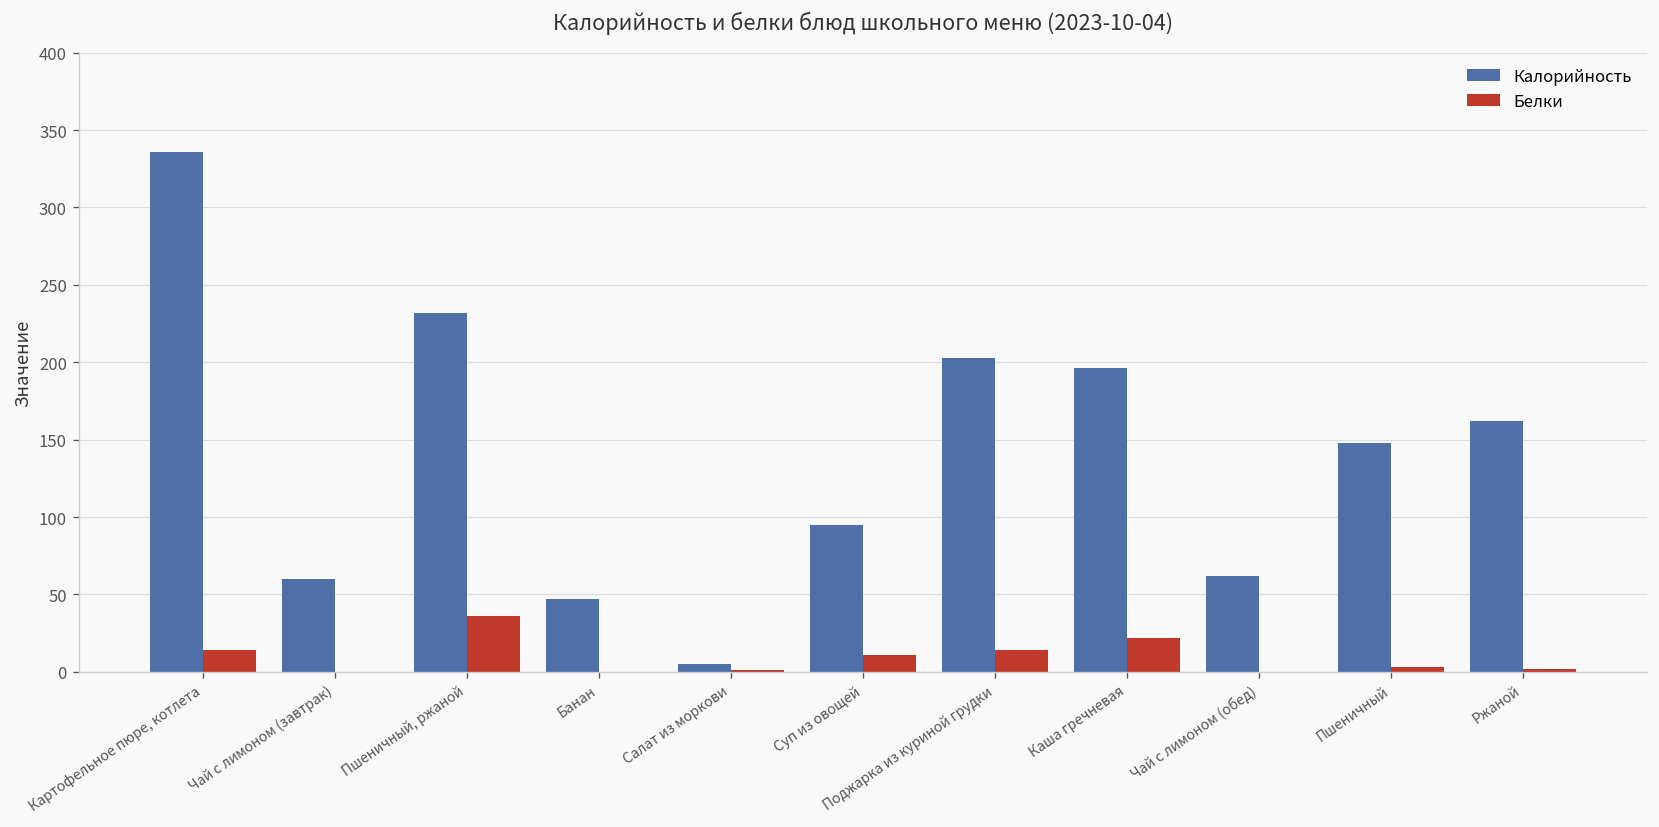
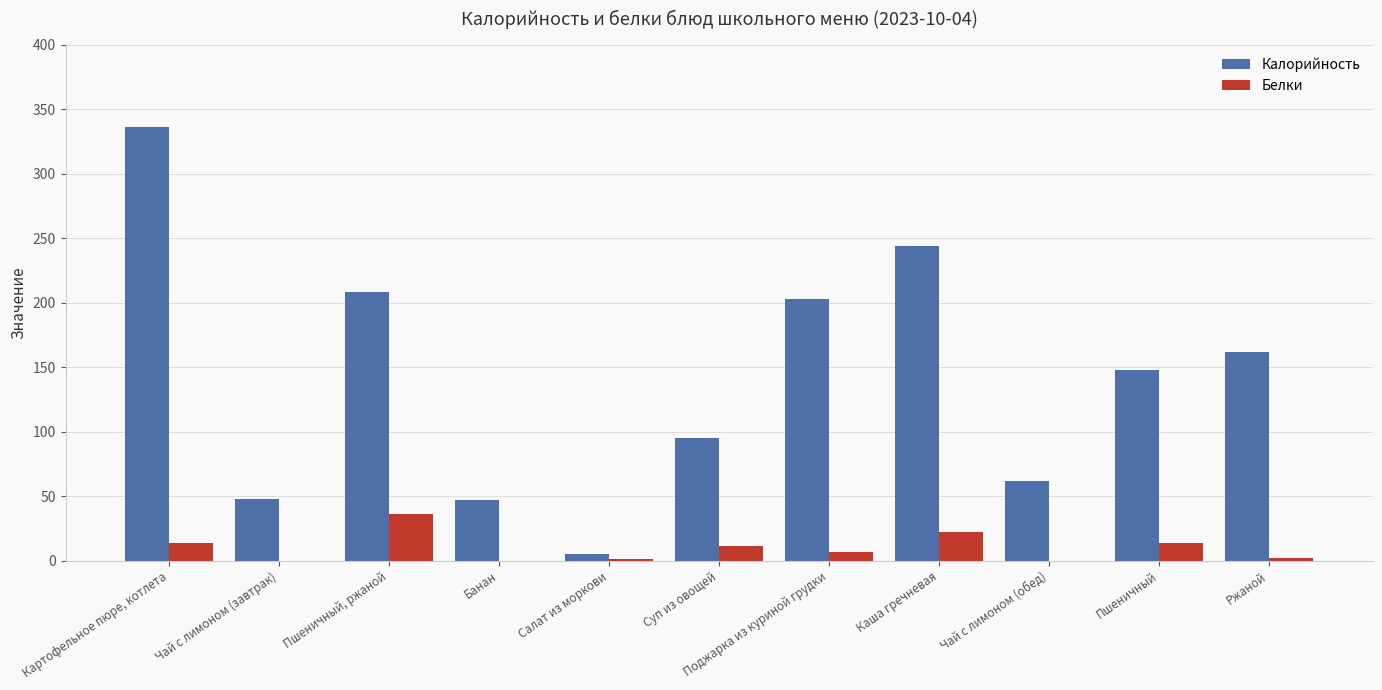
  {
    "Калорийность": {
      "Картофельное пюре, котлета": 336,
-     "Чай с лимоном (завтрак)": 60,
-     "Пшеничный, ржаной": 232,
+     "Чай с лимоном (завтрак)": 48,
+     "Пшеничный, ржаной": 208,
      "Банан": 47,
      "Салат из моркови": 5,
      "Суп из овощей": 95,
      "Поджарка из куриной грудки": 203,
-     "Каша гречневая": 196,
+     "Каша гречневая": 244,
      "Чай с лимоном (обед)": 62,
      "Пшеничный": 148,
      "Ржаной": 162
    },
    "Белки": {
      "Картофельное пюре, котлета": 14,
      "Чай с лимоном (завтрак)": 0,
      "Пшеничный, ржаной": 36,
      "Банан": 0,
      "Суп из овощей": 11,
-     "Поджарка из куриной грудки": 14,
+     "Поджарка из куриной грудки": 7,
      "Каша гречневая": 22,
      "Чай с лимоном (обед)": 0,
-     "Пшеничный": 3,
+     "Пшеничный": 14,
      "Ржаной": 2
    }
  }
